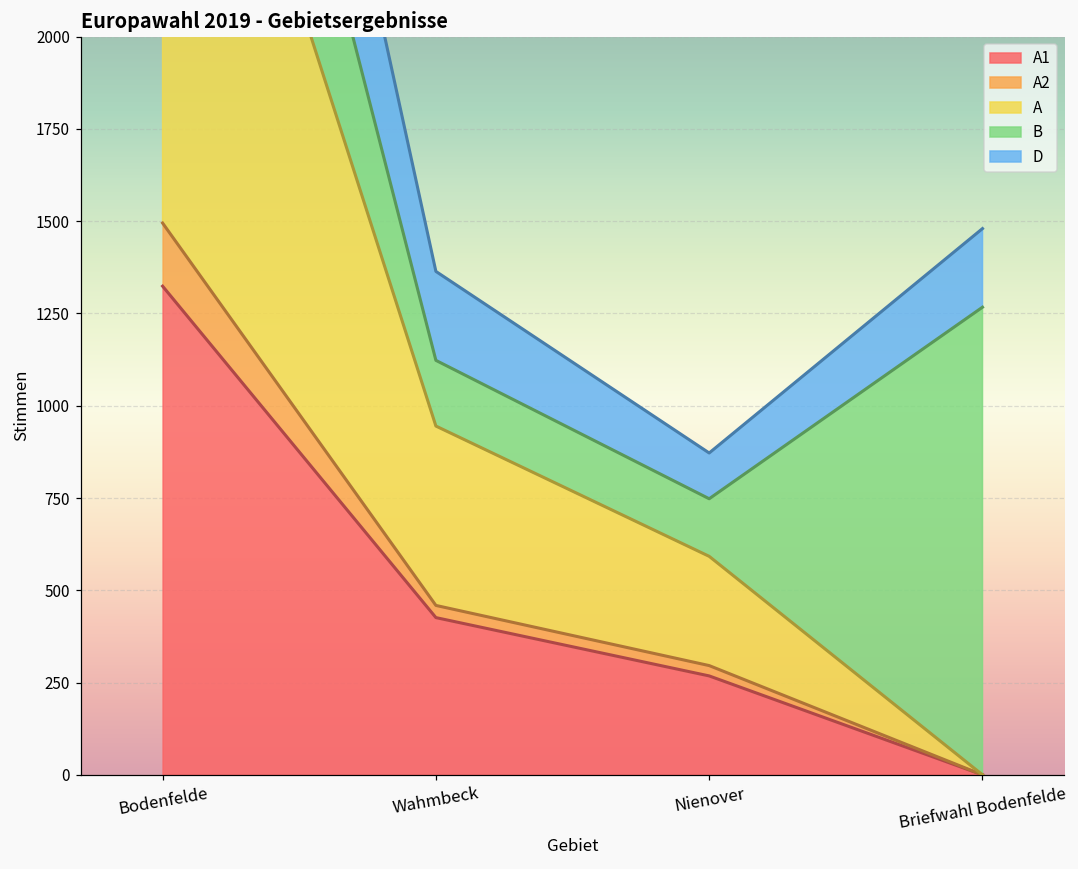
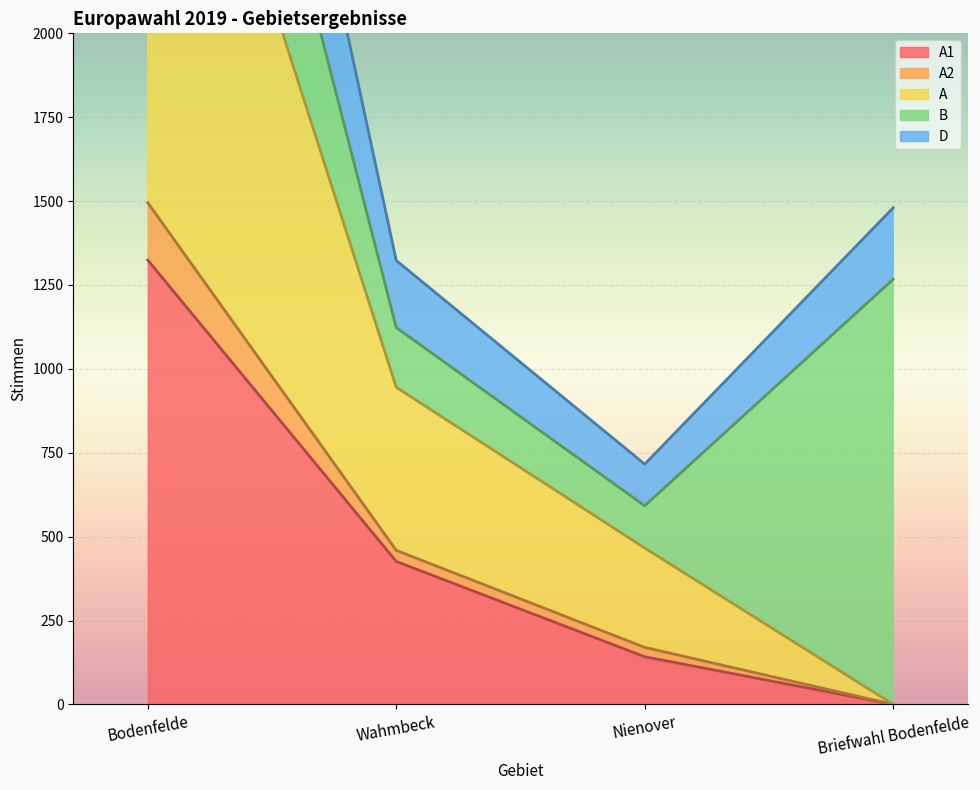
  {
    "A1": {
      "Bodenfelde": 1320,
      "Wahmbeck": 430,
-     "Nienover": 270
+     "Nienover": 140
    },
    "B": {
      "Wahmbeck": 180,
-     "Nienover": 160,
+     "Nienover": 130,
      "Briefwahl Bodenfelde": 1270
    },
    "D": {
-     "Wahmbeck": 240,
+     "Wahmbeck": 200,
      "Nienover": 120,
      "Briefwahl Bodenfelde": 210
    }
  }
